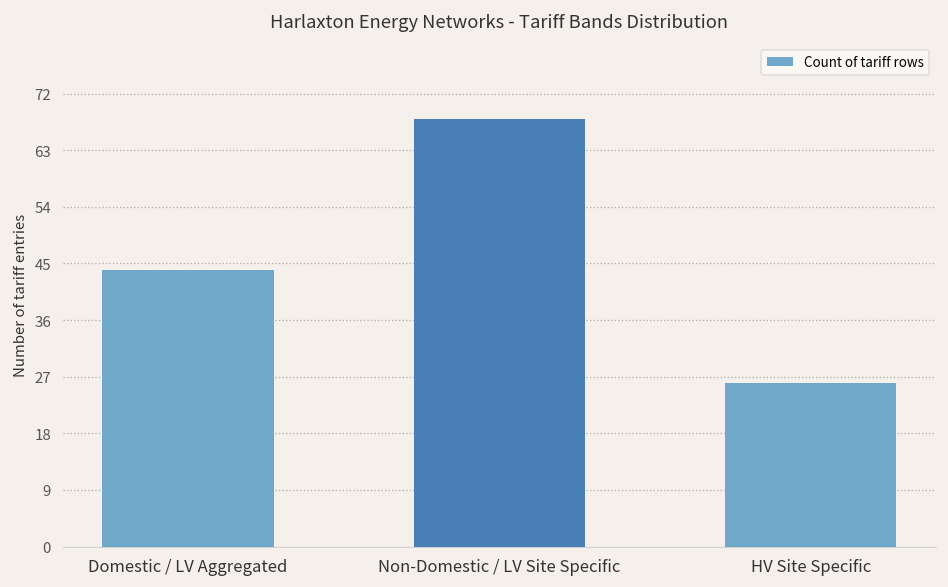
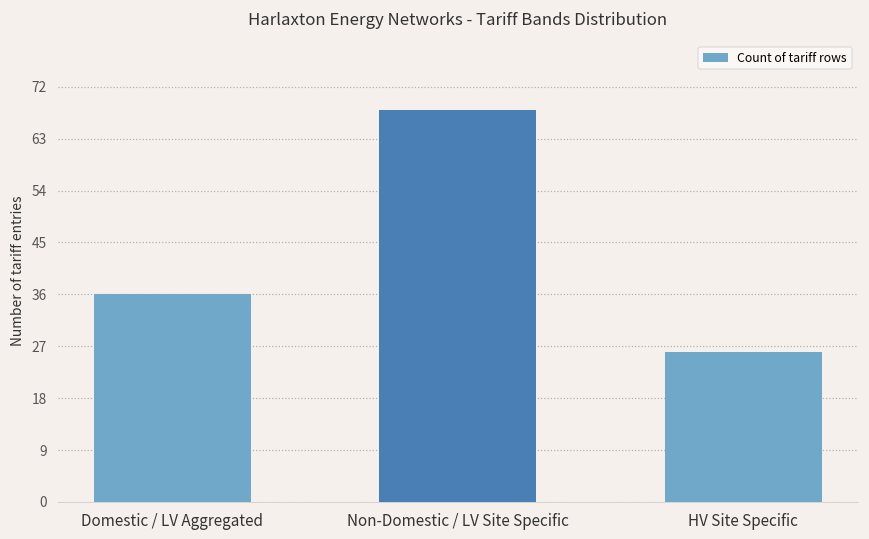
  {
-   "Domestic / LV Aggregated": 44,
+   "Domestic / LV Aggregated": 36,
    "Non-Domestic / LV Site Specific": 68,
    "HV Site Specific": 26
  }
